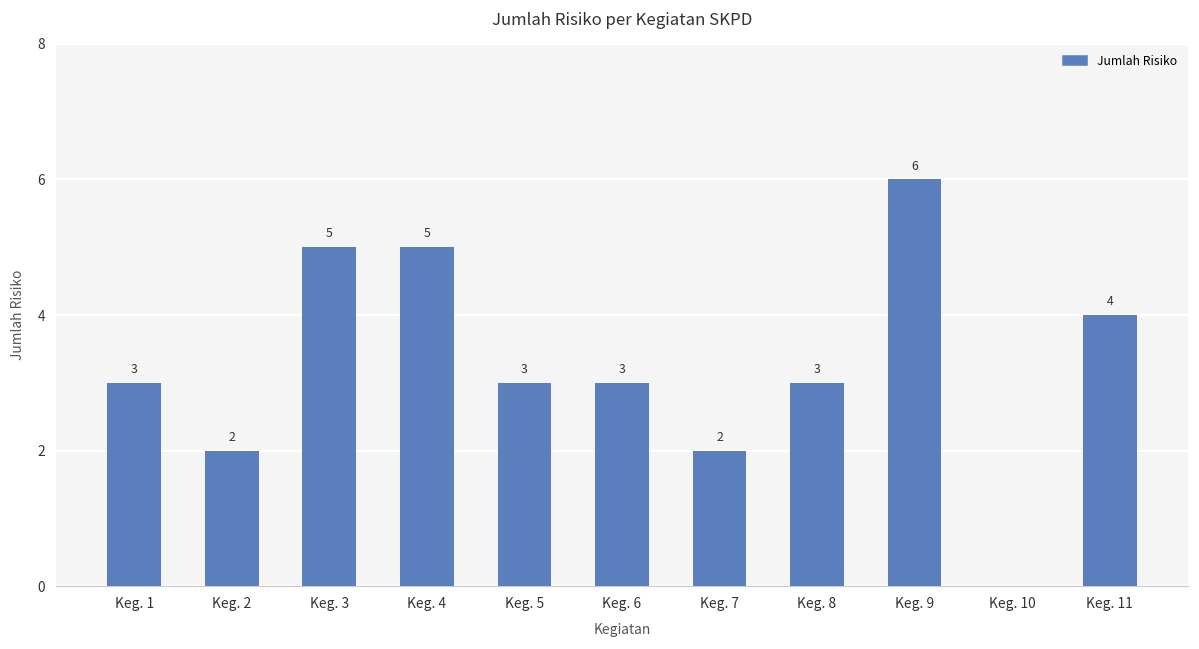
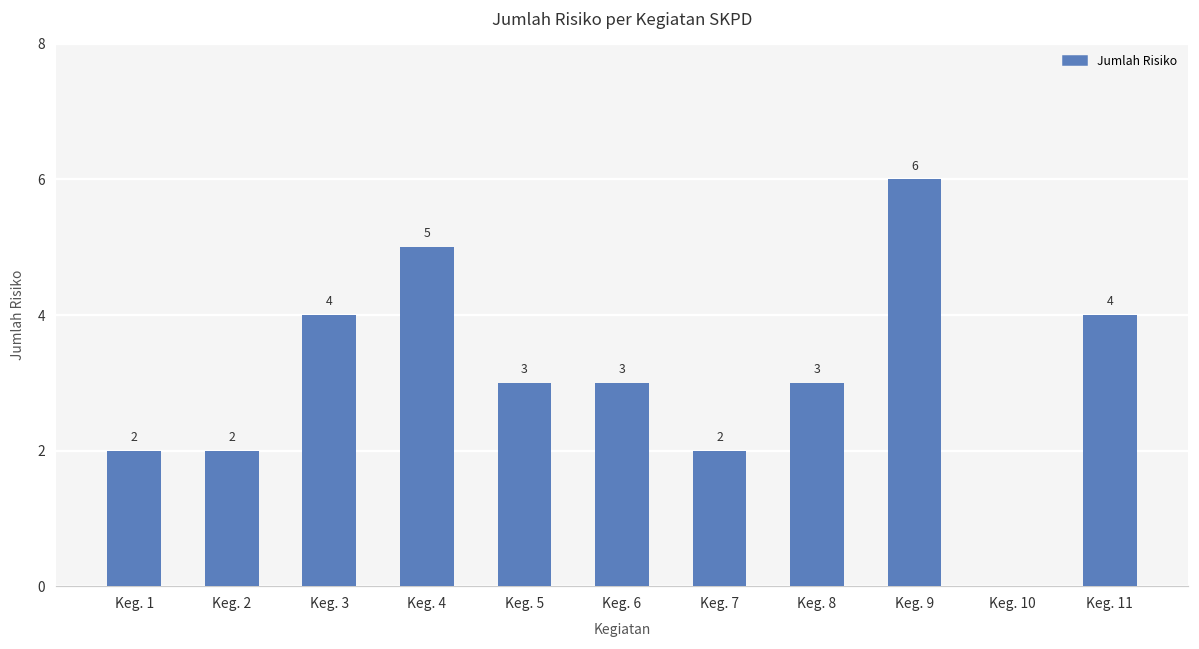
  {
-   "Keg. 1": 3,
+   "Keg. 1": 2,
    "Keg. 2": 2,
-   "Keg. 3": 5,
+   "Keg. 3": 4,
    "Keg. 4": 5,
    "Keg. 5": 3,
    "Keg. 6": 3,
    "Keg. 7": 2,
    "Keg. 8": 3,
    "Keg. 9": 6,
    "Keg. 11": 4
  }
